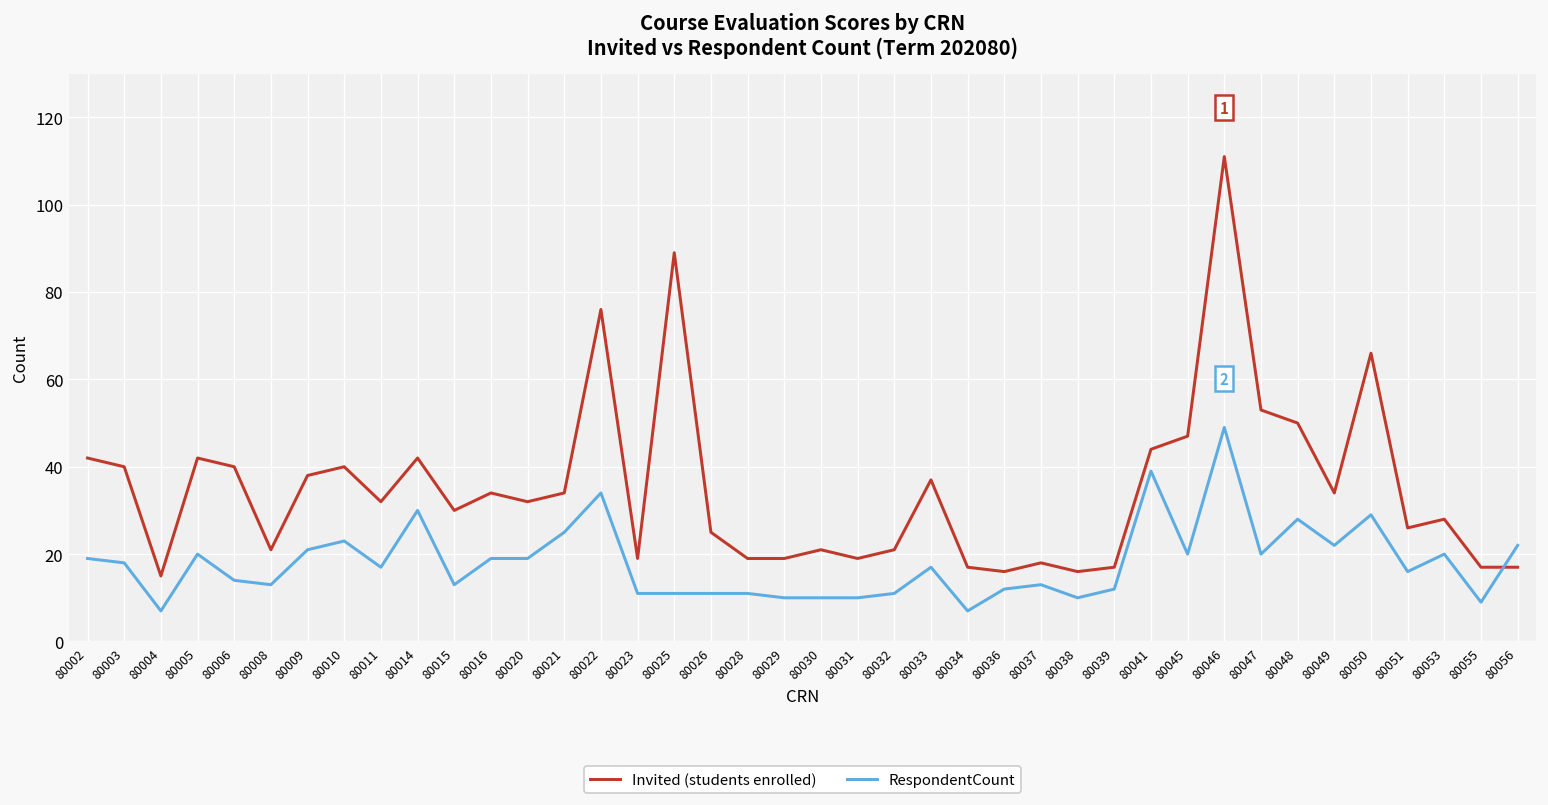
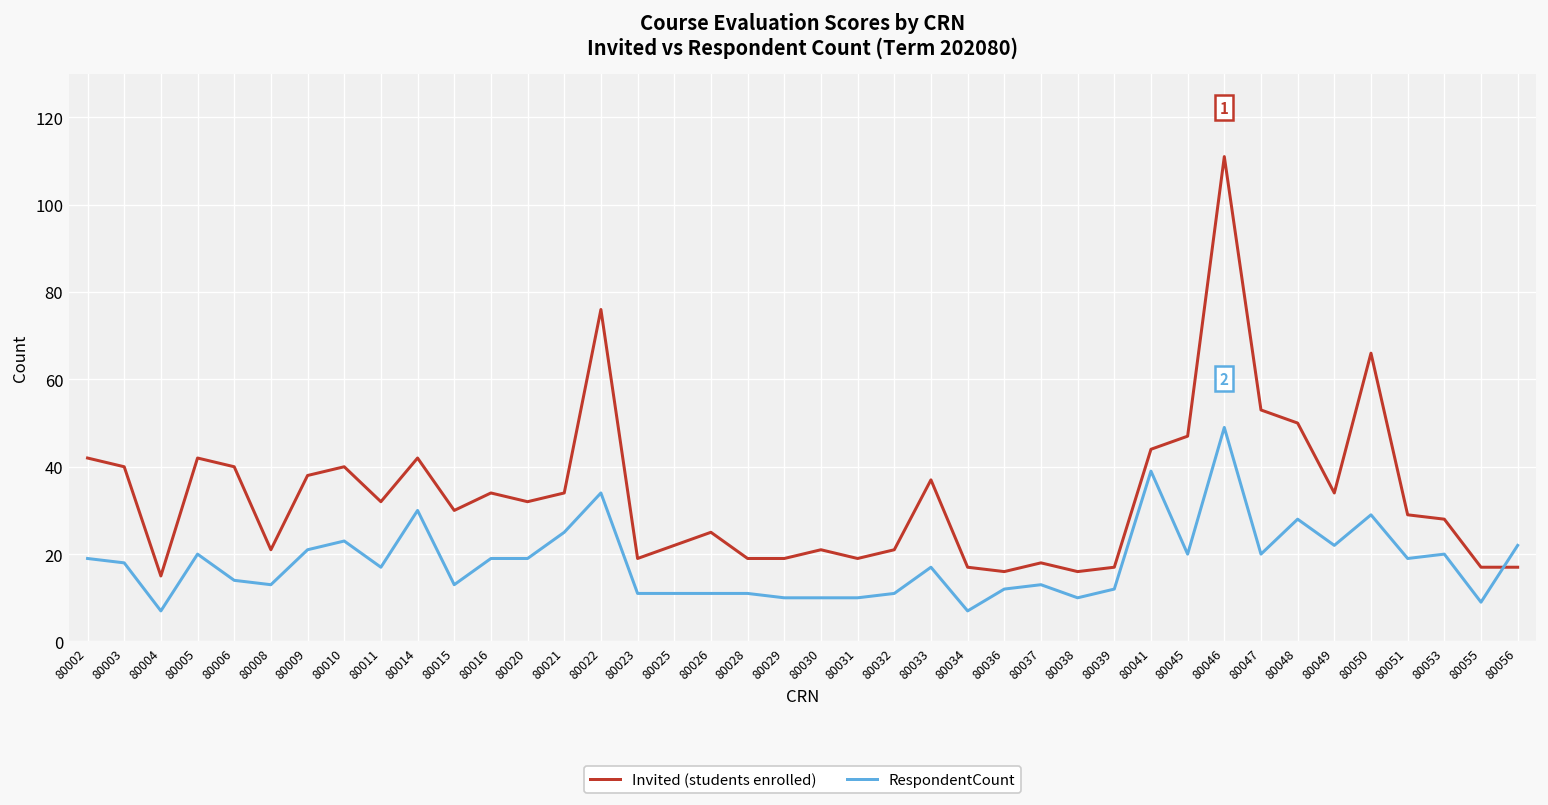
  {
    "Invited (students enrolled)": {
      "80002": 42,
      "80003": 40,
      "80004": 15,
      "80005": 42,
      "80006": 40,
      "80008": 21,
      "80009": 38,
      "80010": 40,
      "80011": 32,
      "80014": 42,
      "80015": 30,
      "80016": 34,
      "80020": 32,
      "80021": 34,
      "80022": 76,
      "80023": 19,
-     "80025": 89,
+     "80025": 22,
      "80026": 25,
      "80028": 19,
      "80029": 19,
      "80030": 21,
      "80031": 19,
      "80032": 21,
      "80033": 37,
      "80034": 17,
      "80036": 16,
      "80037": 18,
      "80038": 16,
      "80039": 17,
      "80041": 44,
      "80045": 47,
      "80046": 111,
      "80047": 53,
      "80048": 50,
      "80049": 34,
      "80050": 66,
-     "80051": 26,
+     "80051": 29,
      "80053": 28,
      "80055": 17,
      "80056": 17
    },
    "RespondentCount": {
      "80002": 19,
      "80003": 18,
      "80004": 7,
      "80005": 20,
      "80006": 14,
      "80008": 13,
      "80009": 21,
      "80010": 23,
      "80011": 17,
      "80014": 30,
      "80015": 13,
      "80016": 19,
      "80020": 19,
      "80021": 25,
      "80022": 34,
      "80023": 11,
      "80025": 11,
      "80026": 11,
      "80028": 11,
      "80029": 10,
      "80030": 10,
      "80031": 10,
      "80032": 11,
      "80033": 17,
      "80034": 7,
      "80036": 12,
      "80037": 13,
      "80038": 10,
      "80039": 12,
      "80041": 39,
      "80045": 20,
      "80046": 49,
      "80047": 20,
      "80048": 28,
      "80049": 22,
      "80050": 29,
-     "80051": 16,
+     "80051": 19,
      "80053": 20,
      "80055": 9,
      "80056": 22
    }
  }
